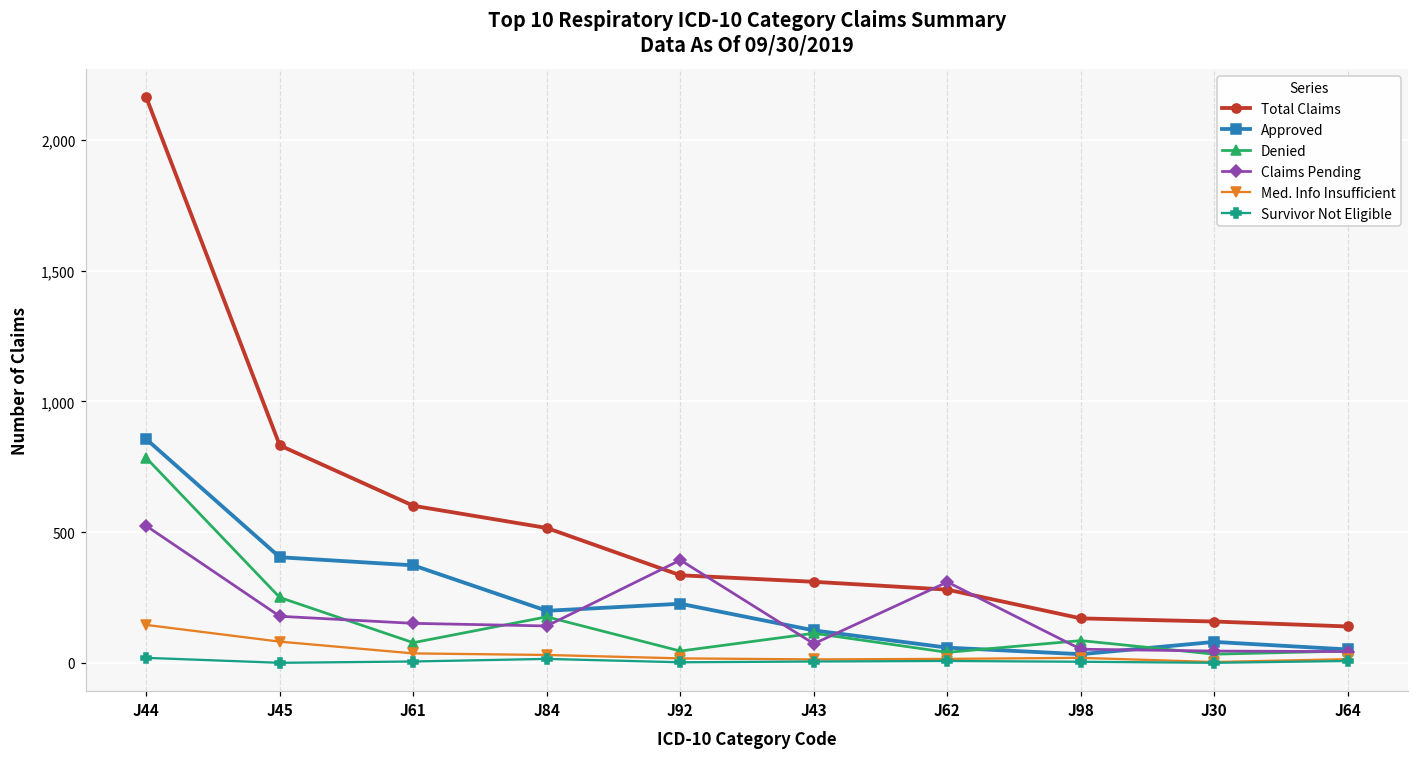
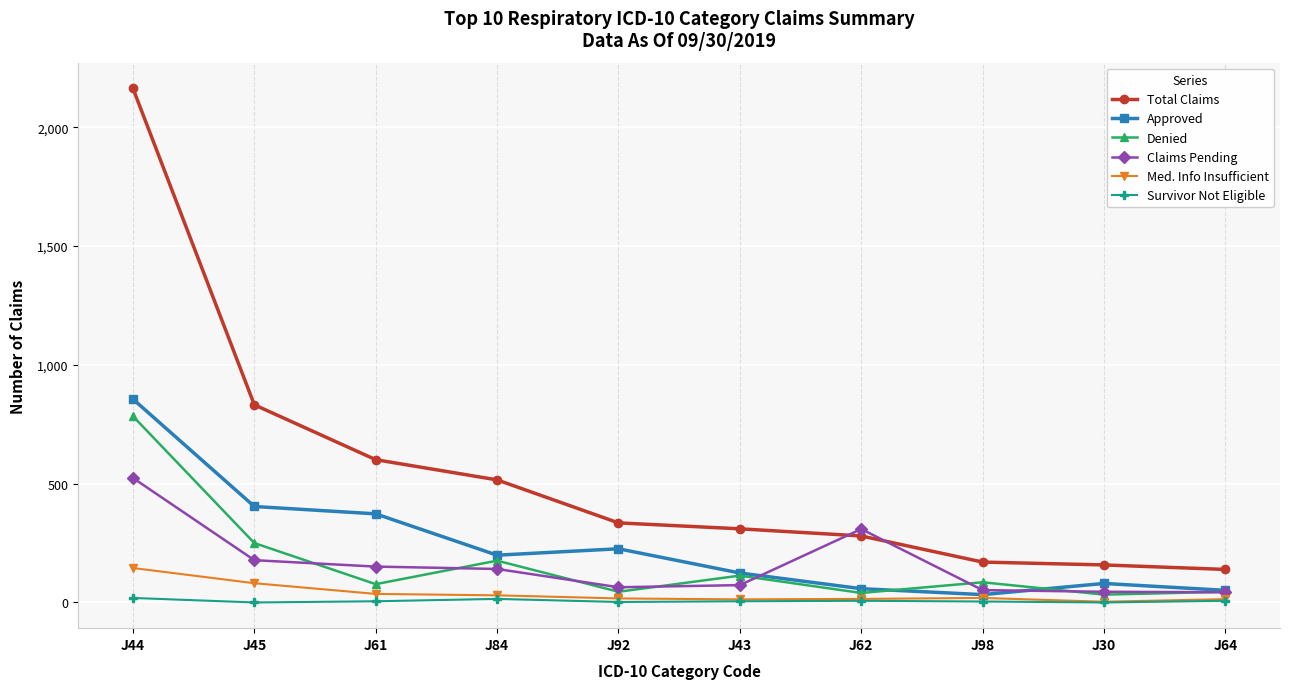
  {
    "Total Claims": {
      "J44": "2,160",
      "J45": "830",
      "J61": "600",
      "J84": "520",
      "J92": "340",
      "J43": "310",
      "J62": "280",
      "J98": "170",
      "J30": "160",
      "J64": "140"
    },
    "Approved": {
      "J44": "860",
      "J45": "400",
      "J61": "370",
      "J84": "200",
      "J92": "230",
      "J43": "120",
      "J62": "60",
      "J98": "30",
      "J30": "80"
    },
    "Claims Pending": {
      "J44": "520",
      "J45": "180",
      "J61": "150",
      "J84": "140",
-     "J92": "390",
+     "J92": "60",
      "J43": "70",
      "J62": "310",
      "J98": "50",
      "J30": "50"
    },
    "Med. Info Insufficient": {
      "J44": "150",
      "J45": "80",
      "J61": "40",
      "J84": "30",
      "J92": "20",
      "J98": "20"
    }
  }
